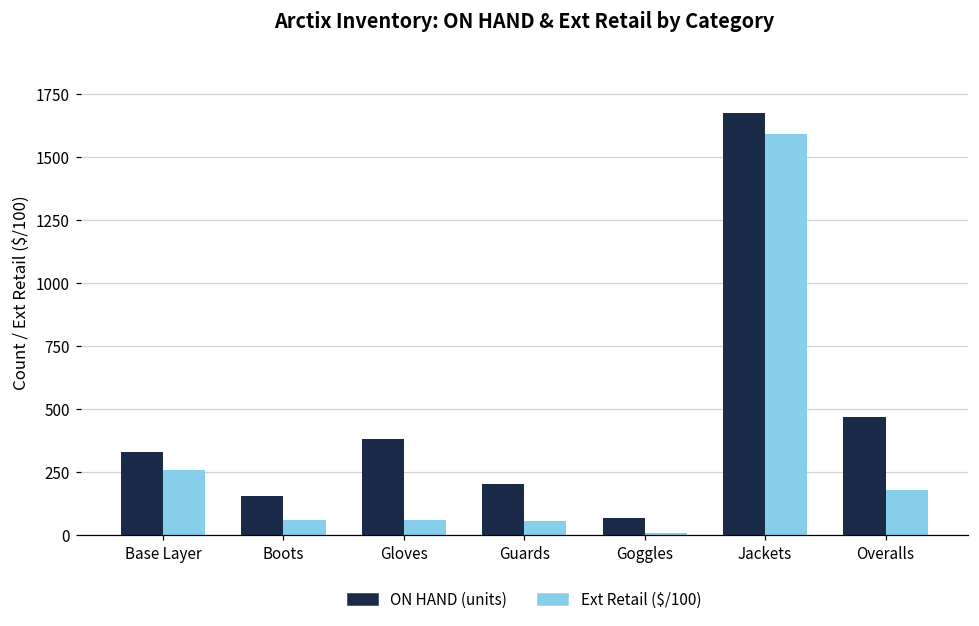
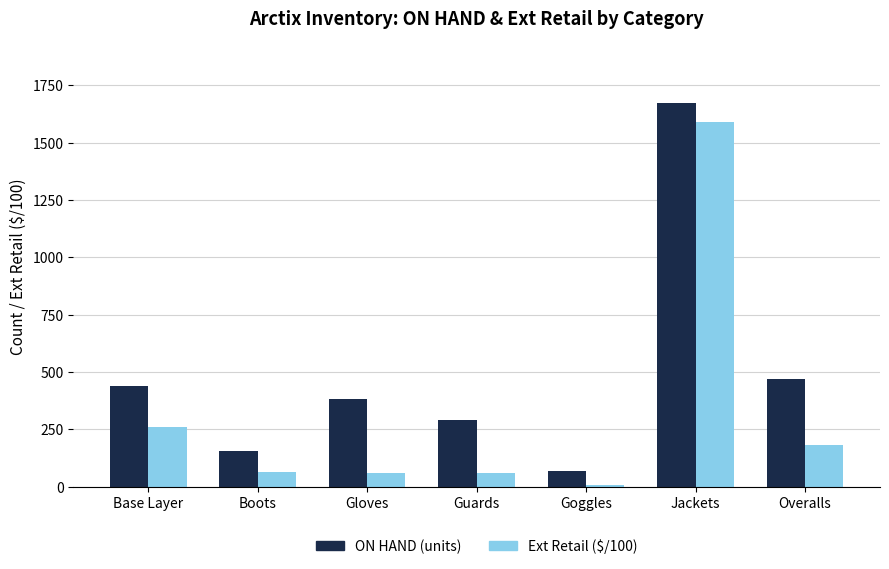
  {
    "ON HAND (units)": {
-     "Base Layer": 330,
+     "Base Layer": 440,
      "Boots": 150,
      "Gloves": 380,
-     "Guards": 210,
+     "Guards": 290,
      "Goggles": 70,
      "Jackets": 1670,
      "Overalls": 470
    },
    "Ext Retail ($/100)": {
      "Base Layer": 260,
      "Boots": 60,
      "Gloves": 60,
      "Guards": 60,
      "Jackets": 1590,
      "Overalls": 180
    }
  }
